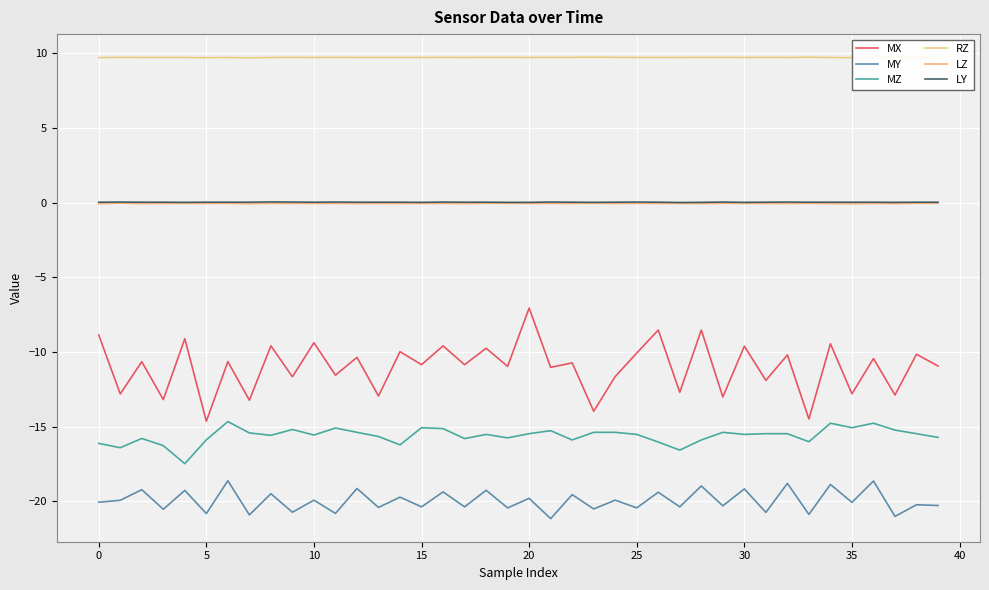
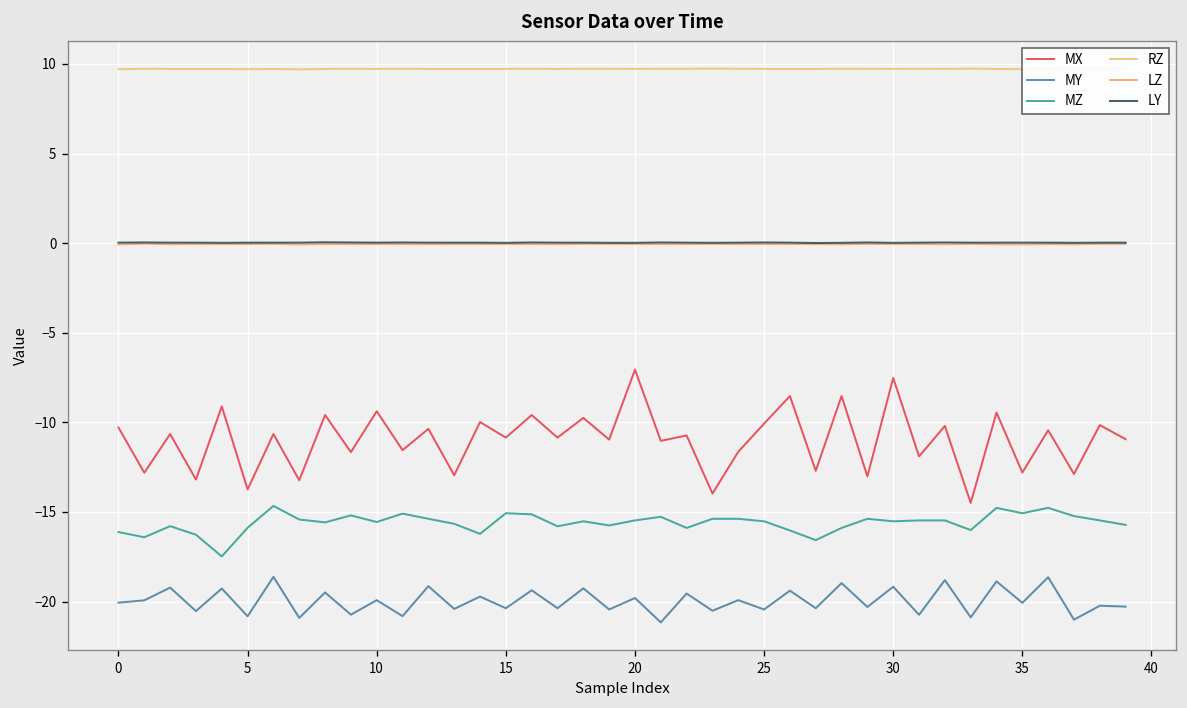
  {
    "MX": {
-     "0": -8.9,
-     "5": -14.6,
+     "0": -10.3,
+     "5": -13.7,
      "10": -9.4,
      "15": -10.9,
      "20": -7.1,
      "25": -10.1,
-     "30": -9.6,
+     "30": -7.5,
      "35": -12.8
    }
  }
